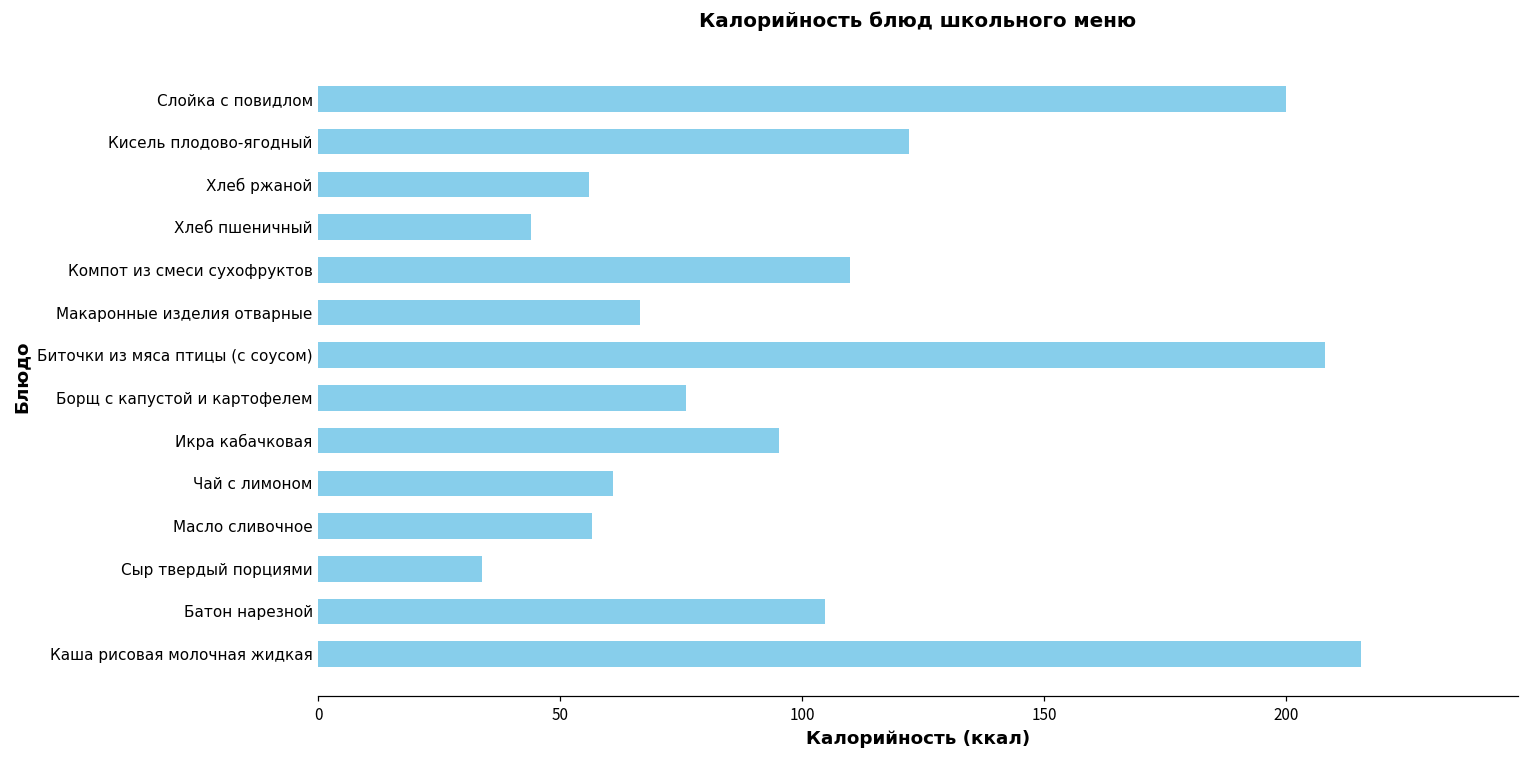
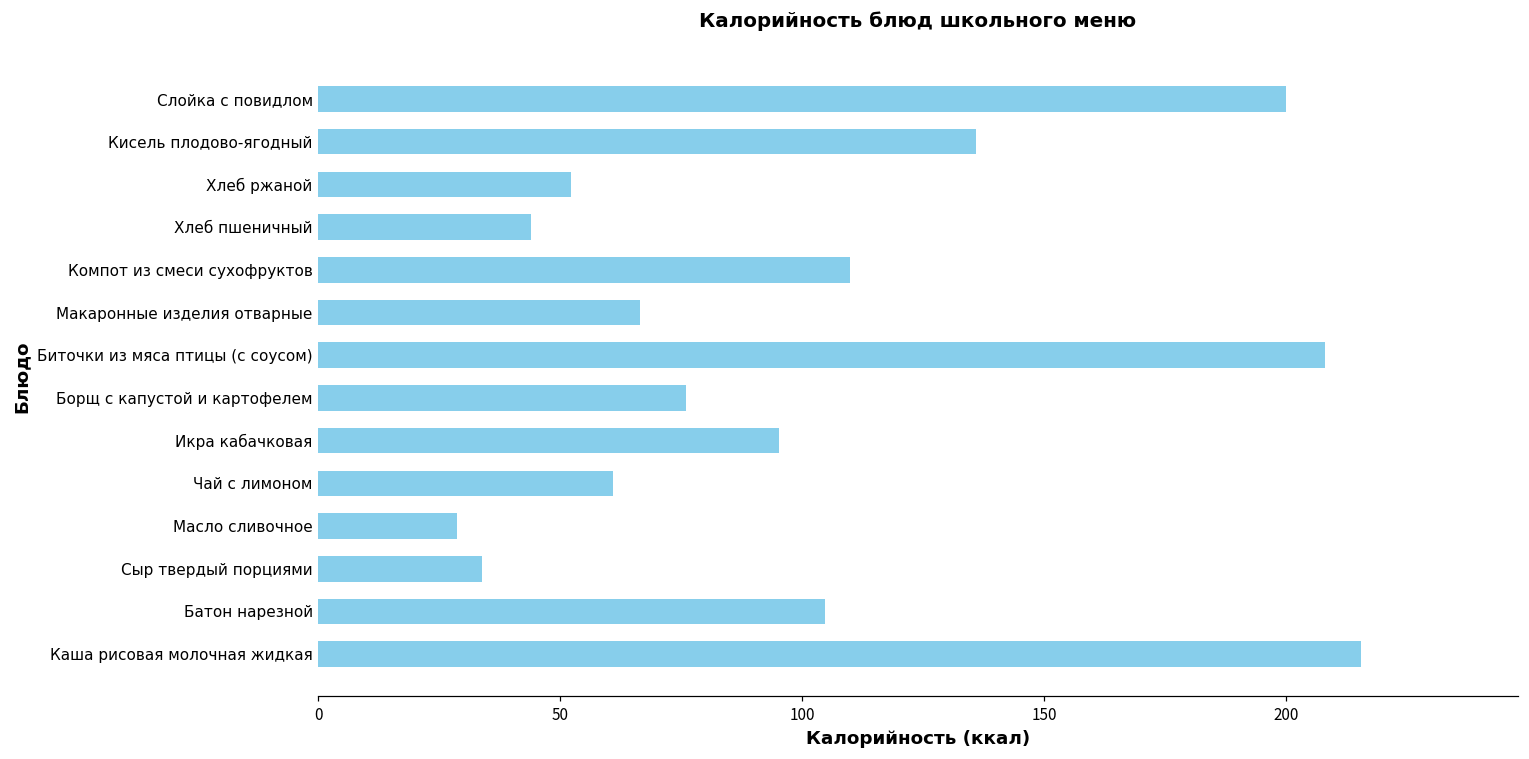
  {
    "Слойка с повидлом": 200,
-   "Кисель плодово-ягодный": 122,
-   "Хлеб ржаной": 56,
+   "Кисель плодово-ягодный": 136,
+   "Хлеб ржаной": 52,
    "Хлеб пшеничный": 44,
    "Компот из смеси сухофруктов": 110,
    "Макаронные изделия отварные": 67,
    "Биточки из мяса птицы (с соусом)": 208,
    "Борщ с капустой и картофелем": 76,
    "Икра кабачковая": 95,
    "Чай с лимоном": 61,
-   "Масло сливочное": 57,
+   "Масло сливочное": 29,
    "Сыр твердый порциями": 34,
    "Батон нарезной": 105,
    "Каша рисовая молочная жидкая": 216
  }
